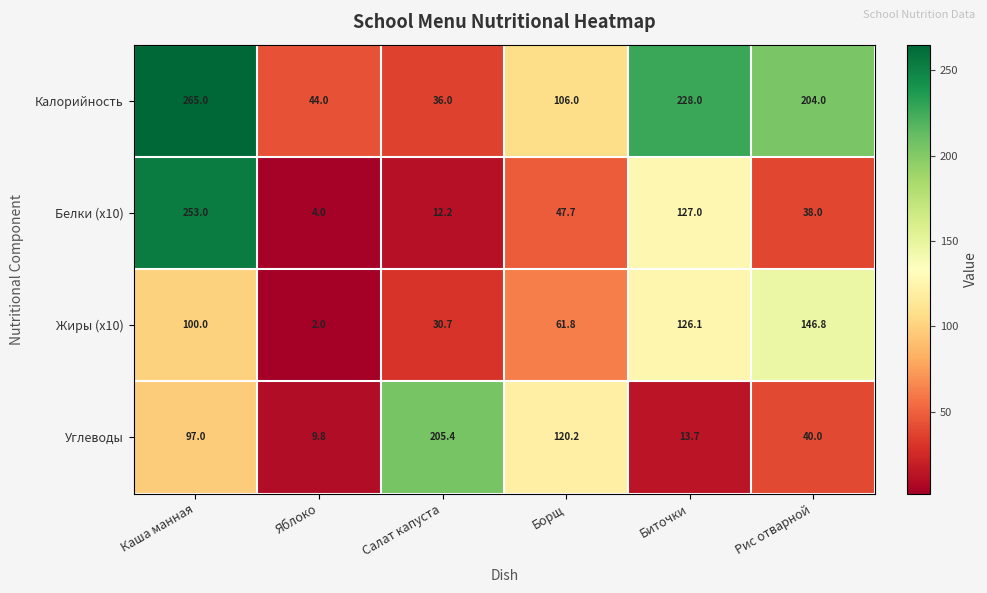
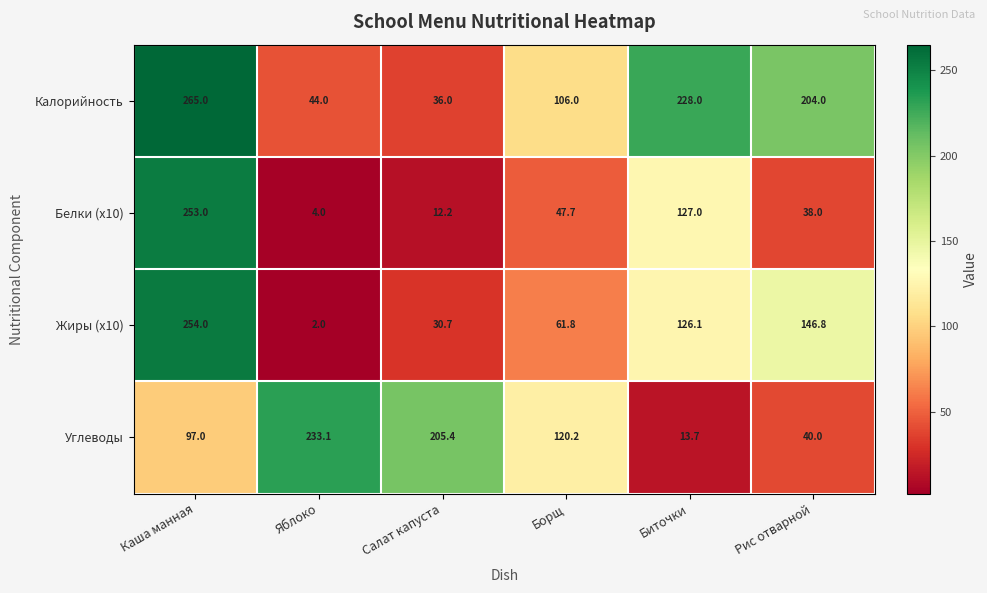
  {
    "Калорийность": {
      "Каша манная": 265.0,
      "Яблоко": 44.0,
      "Салат капуста": 36.0,
      "Борщ": 106.0,
      "Биточки": 228.0,
      "Рис отварной": 204.0
    },
    "Белки (x10)": {
      "Каша манная": 253.0,
      "Яблоко": 4.0,
      "Салат капуста": 12.2,
      "Борщ": 47.7,
      "Биточки": 127.0,
      "Рис отварной": 38.0
    },
    "Жиры (x10)": {
-     "Каша манная": 100.0,
+     "Каша манная": 254.0,
      "Яблоко": 2.0,
      "Салат капуста": 30.7,
      "Борщ": 61.8,
      "Биточки": 126.1,
      "Рис отварной": 146.8
    },
    "Углеводы": {
      "Каша манная": 97.0,
-     "Яблоко": 9.8,
+     "Яблоко": 233.1,
      "Салат капуста": 205.4,
      "Борщ": 120.2,
      "Биточки": 13.7,
      "Рис отварной": 40.0
    }
  }
